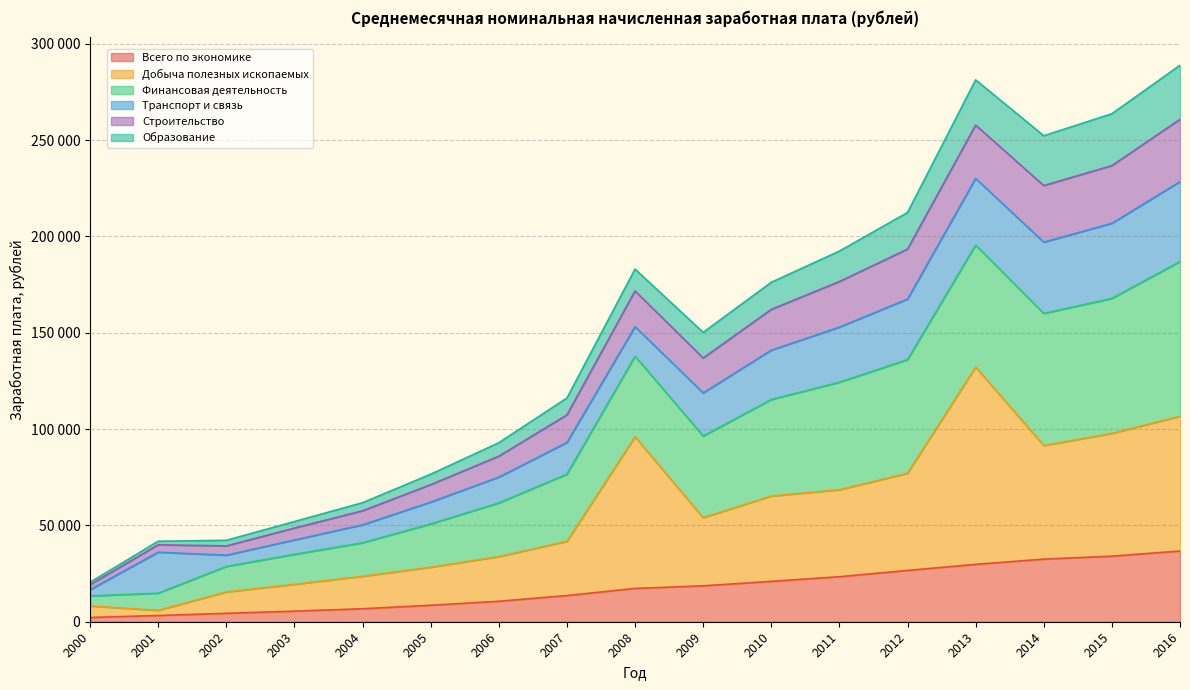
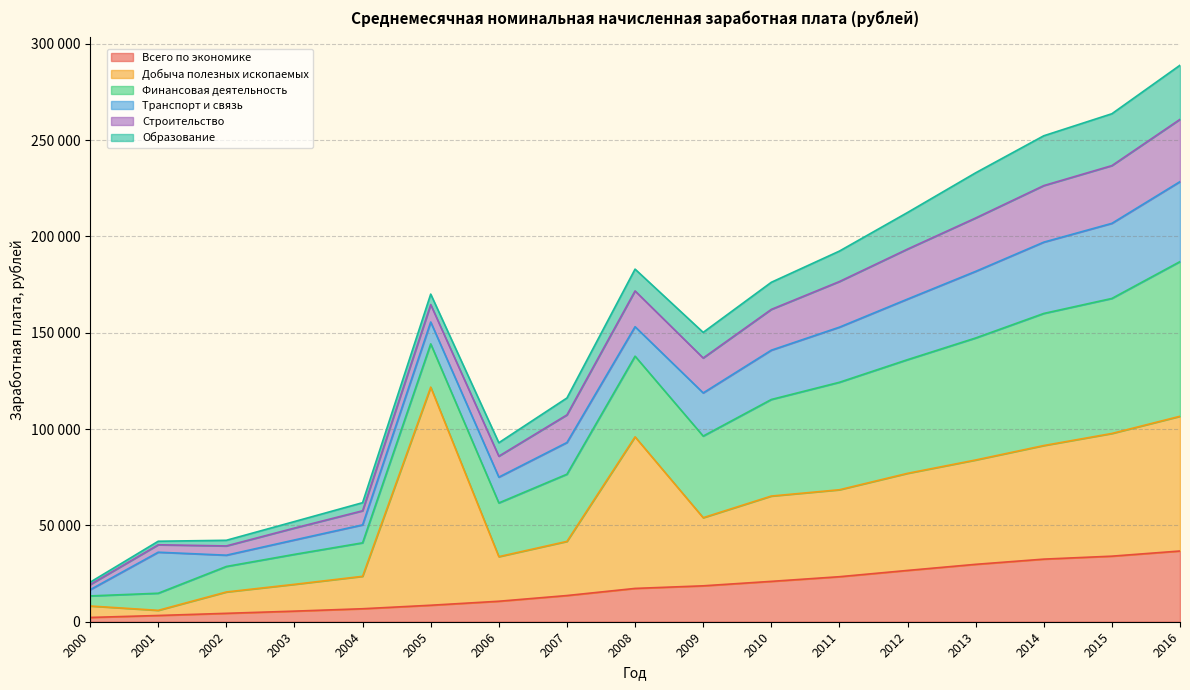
  {
    "Всего по экономике": {
      "2000": 2000,
      "2001": 3000,
      "2002": 4000,
      "2003": 5000,
      "2004": 7000,
      "2005": 9000,
      "2006": 11000,
      "2007": 14000,
      "2008": 17000,
      "2009": 19000,
      "2010": 21000,
      "2011": 23000,
      "2012": 27000,
      "2013": 30000,
      "2014": 32000,
      "2015": 34000,
      "2016": 37000
    },
    "Добыча полезных ископаемых": {
      "2000": 6000,
      "2001": 3000,
      "2002": 11000,
      "2003": 14000,
      "2004": 17000,
-     "2005": 20000,
+     "2005": 113000,
      "2006": 23000,
      "2007": 28000,
      "2008": 79000,
      "2009": 35000,
      "2010": 44000,
      "2011": 45000,
      "2012": 50000,
-     "2013": 102000,
+     "2013": 54000,
      "2014": 59000,
      "2015": 64000,
      "2016": 70000
    },
    "Транспорт и связь": {
      "2000": 3000,
      "2001": 21000,
      "2002": 6000,
      "2003": 7000,
      "2004": 9000,
      "2005": 11000,
      "2006": 13000,
      "2007": 16000,
      "2008": 15000,
      "2009": 22000,
      "2010": 26000,
      "2011": 29000,
      "2012": 31000,
      "2013": 35000,
      "2014": 37000,
      "2015": 39000,
      "2016": 42000
    },
    "Строительство": {
      "2001": 4000,
      "2002": 5000,
      "2003": 6000,
      "2004": 7000,
      "2005": 9000,
      "2006": 11000,
      "2007": 14000,
      "2008": 19000,
      "2009": 18000,
      "2010": 21000,
      "2011": 24000,
      "2012": 26000,
      "2013": 28000,
      "2014": 29000,
      "2015": 30000,
      "2016": 32000
    }
  }
